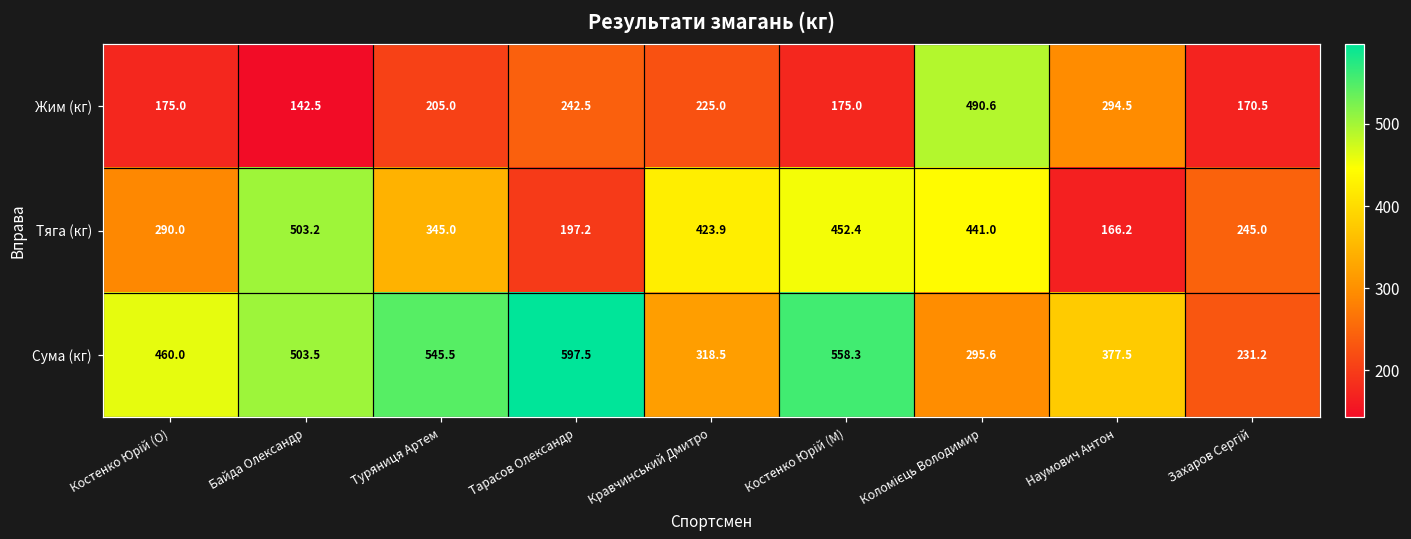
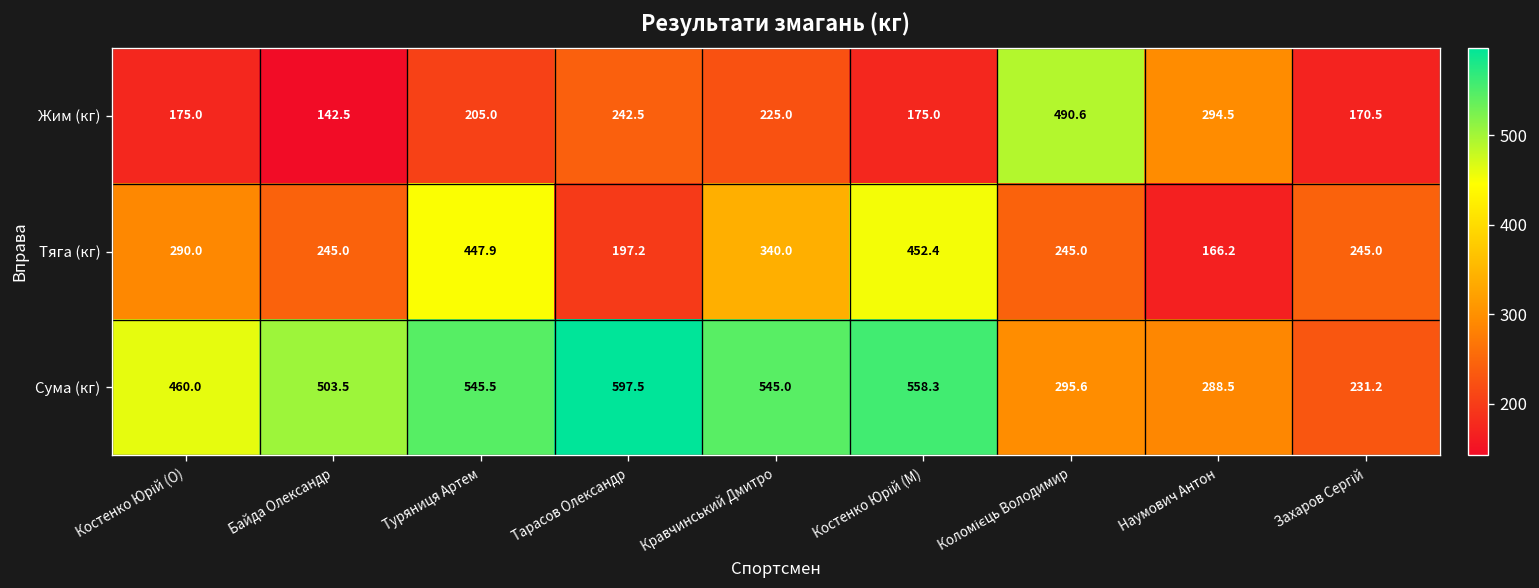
  {
    "Жим (кг)": {
      "Костенко Юрій (O)": 175.0,
      "Байда Олександр": 142.5,
      "Туряниця Артем": 205.0,
      "Тарасов Олександр": 242.5,
      "Кравчинський Дмитро": 225.0,
      "Костенко Юрій (M)": 175.0,
      "Коломієць Володимир": 490.6,
      "Наумович Антон": 294.5,
      "Захаров Сергій": 170.5
    },
    "Тяга (кг)": {
      "Костенко Юрій (O)": 290.0,
-     "Байда Олександр": 503.2,
-     "Туряниця Артем": 345.0,
+     "Байда Олександр": 245.0,
+     "Туряниця Артем": 447.9,
      "Тарасов Олександр": 197.2,
-     "Кравчинський Дмитро": 423.9,
+     "Кравчинський Дмитро": 340.0,
      "Костенко Юрій (M)": 452.4,
-     "Коломієць Володимир": 441.0,
+     "Коломієць Володимир": 245.0,
      "Наумович Антон": 166.2,
      "Захаров Сергій": 245.0
    },
    "Сума (кг)": {
      "Костенко Юрій (O)": 460.0,
      "Байда Олександр": 503.5,
      "Туряниця Артем": 545.5,
      "Тарасов Олександр": 597.5,
-     "Кравчинський Дмитро": 318.5,
+     "Кравчинський Дмитро": 545.0,
      "Костенко Юрій (M)": 558.3,
      "Коломієць Володимир": 295.6,
-     "Наумович Антон": 377.5,
+     "Наумович Антон": 288.5,
      "Захаров Сергій": 231.2
    }
  }
